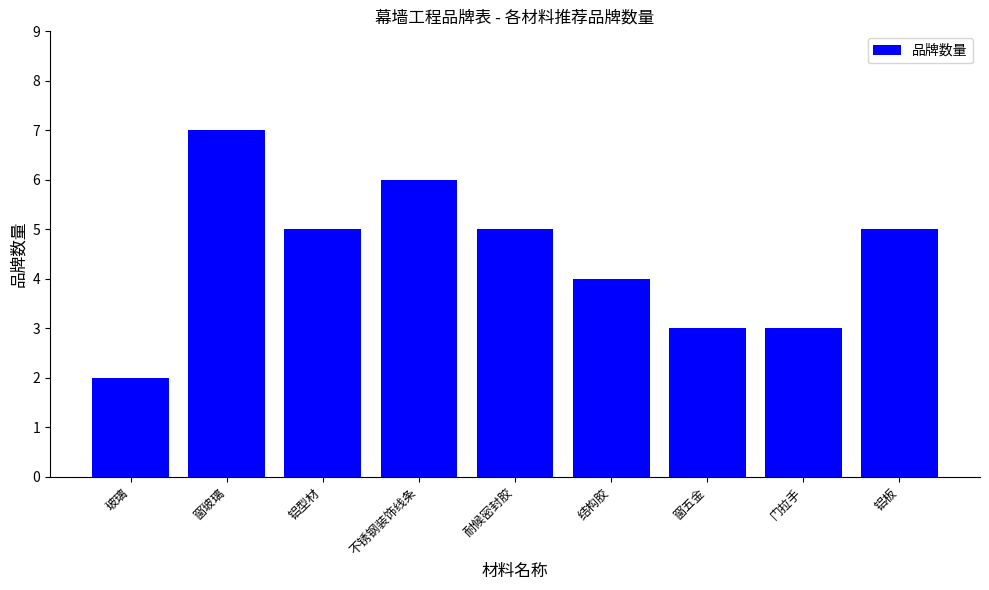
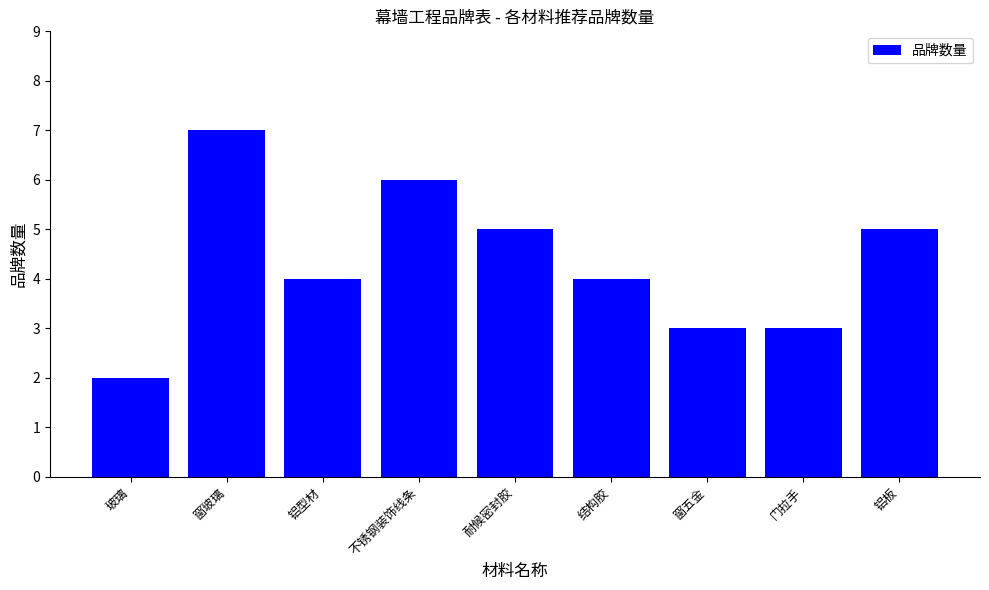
  {
    "玻璃": 2,
    "窗玻璃": 7,
-   "铝型材": 5,
+   "铝型材": 4,
    "不锈钢装饰线条": 6,
    "耐候密封胶": 5,
    "结构胶": 4,
    "窗五金": 3,
    "门拉手": 3,
    "铝板": 5
  }
